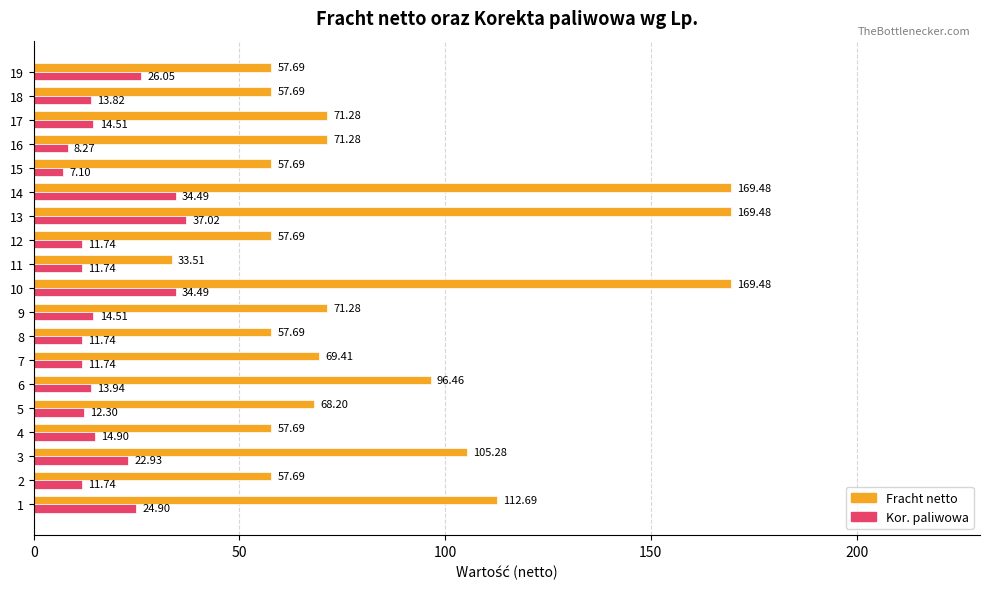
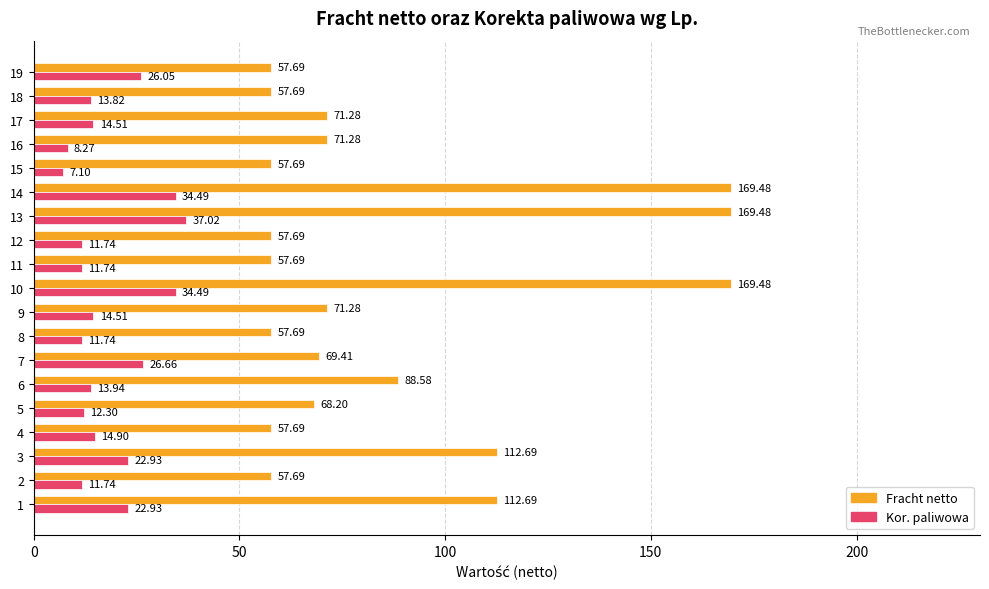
  {
    "Fracht netto": {
      "19": 57.69,
      "18": 57.69,
      "17": 71.28,
      "16": 71.28,
      "15": 57.69,
      "14": 169.48,
      "13": 169.48,
      "12": 57.69,
-     "11": 33.51,
+     "11": 57.69,
      "10": 169.48,
      "9": 71.28,
      "8": 57.69,
      "7": 69.41,
-     "6": 96.46,
+     "6": 88.58,
      "5": 68.20,
      "4": 57.69,
-     "3": 105.28,
+     "3": 112.69,
      "2": 57.69,
      "1": 112.69
    },
    "Kor. paliwowa": {
      "19": 26.05,
      "18": 13.82,
      "17": 14.51,
      "16": 8.27,
      "15": 7.10,
      "14": 34.49,
      "13": 37.02,
      "12": 11.74,
      "11": 11.74,
      "10": 34.49,
      "9": 14.51,
      "8": 11.74,
-     "7": 11.74,
+     "7": 26.66,
      "6": 13.94,
      "5": 12.30,
      "4": 14.90,
      "3": 22.93,
      "2": 11.74,
-     "1": 24.90
+     "1": 22.93
    }
  }
